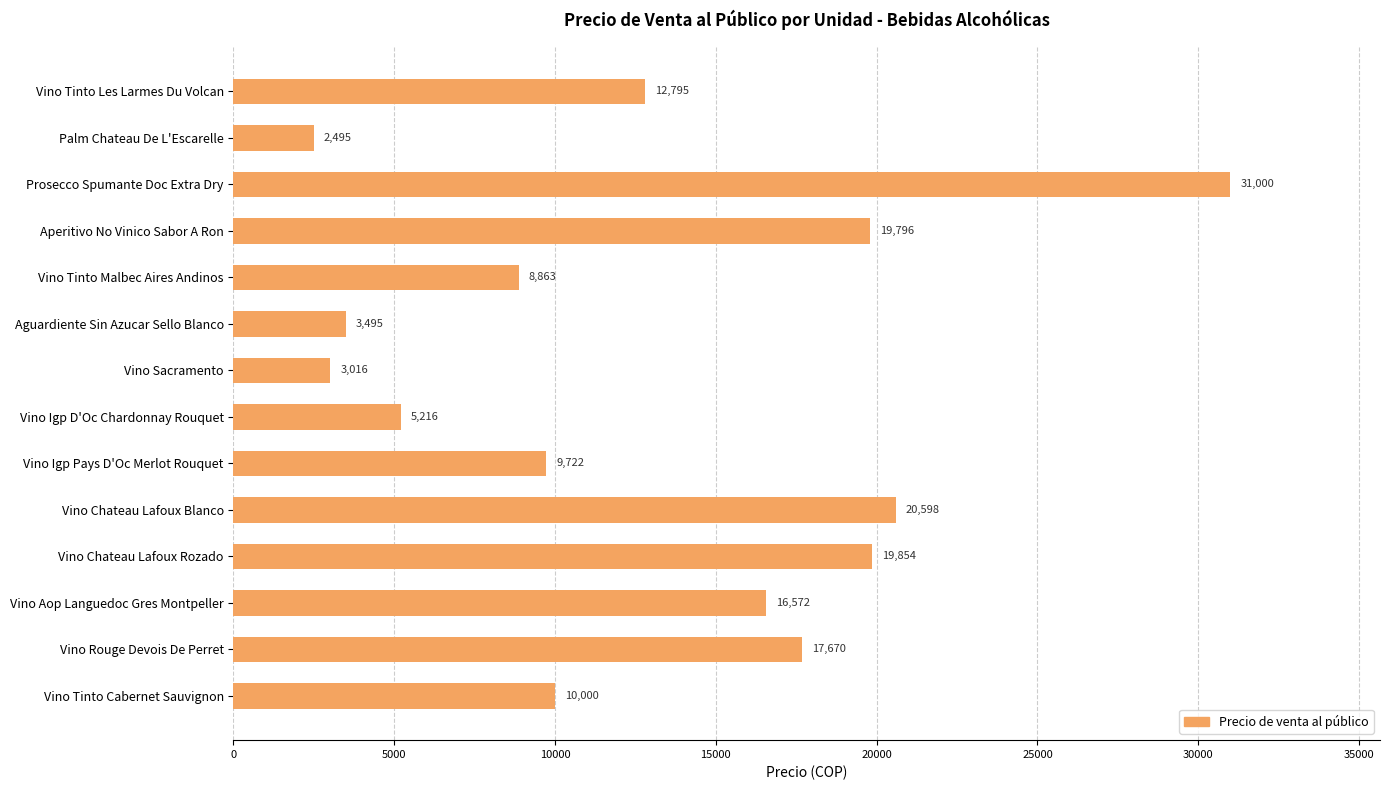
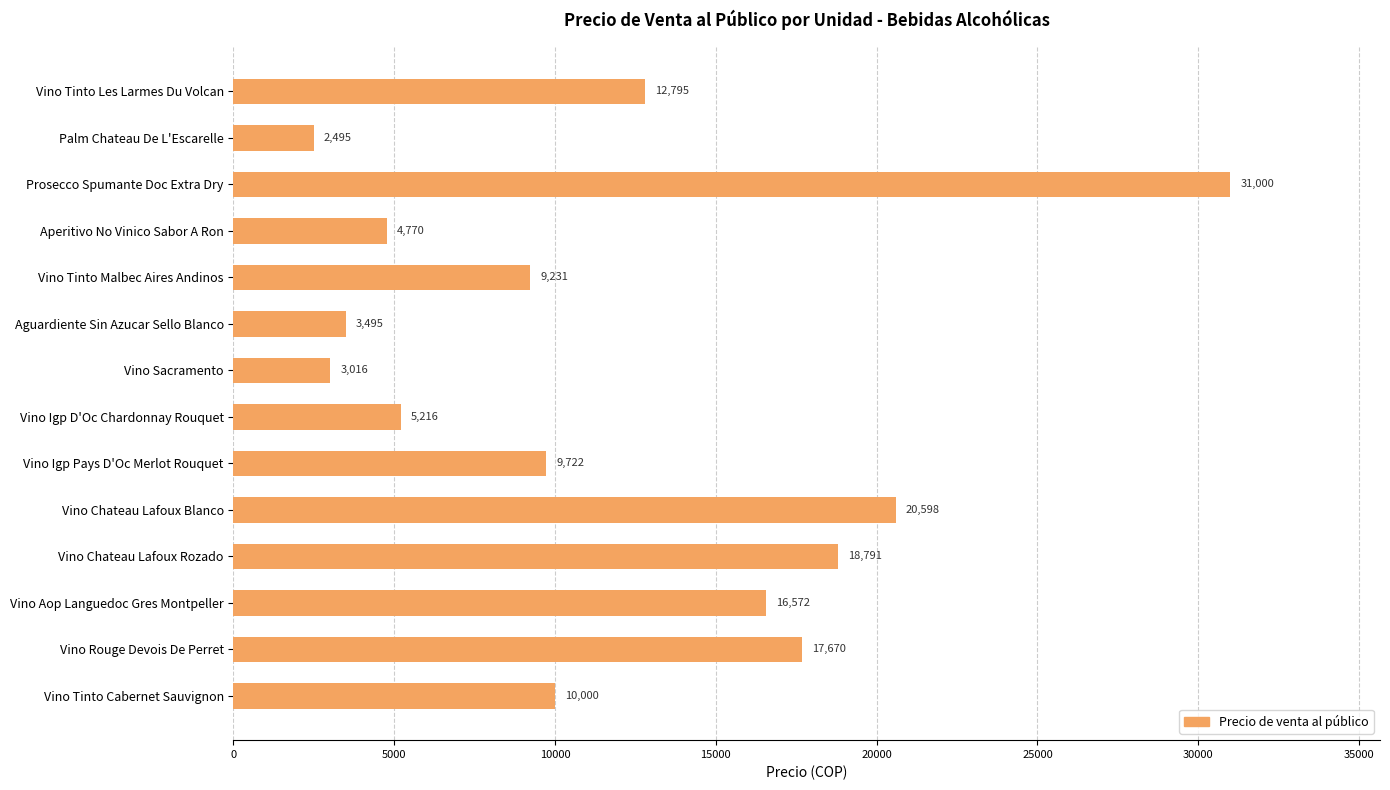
  {
    "Vino Tinto Les Larmes Du Volcan": "12,795",
    "Palm Chateau De L'Escarelle": "2,495",
    "Prosecco Spumante Doc Extra Dry": "31,000",
-   "Aperitivo No Vinico Sabor A Ron": "19,796",
-   "Vino Tinto Malbec Aires Andinos": "8,863",
+   "Aperitivo No Vinico Sabor A Ron": "4,770",
+   "Vino Tinto Malbec Aires Andinos": "9,231",
    "Aguardiente Sin Azucar Sello Blanco": "3,495",
    "Vino Sacramento": "3,016",
    "Vino Igp D'Oc Chardonnay Rouquet": "5,216",
    "Vino Igp Pays D'Oc Merlot Rouquet": "9,722",
    "Vino Chateau Lafoux Blanco": "20,598",
-   "Vino Chateau Lafoux Rozado": "19,854",
+   "Vino Chateau Lafoux Rozado": "18,791",
    "Vino Aop Languedoc Gres Montpeller": "16,572",
    "Vino Rouge Devois De Perret": "17,670",
    "Vino Tinto Cabernet Sauvignon": "10,000"
  }
